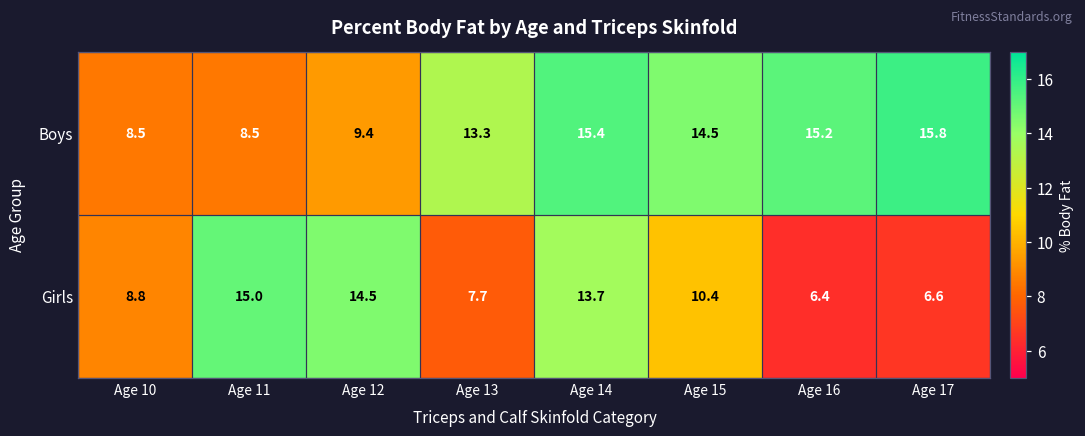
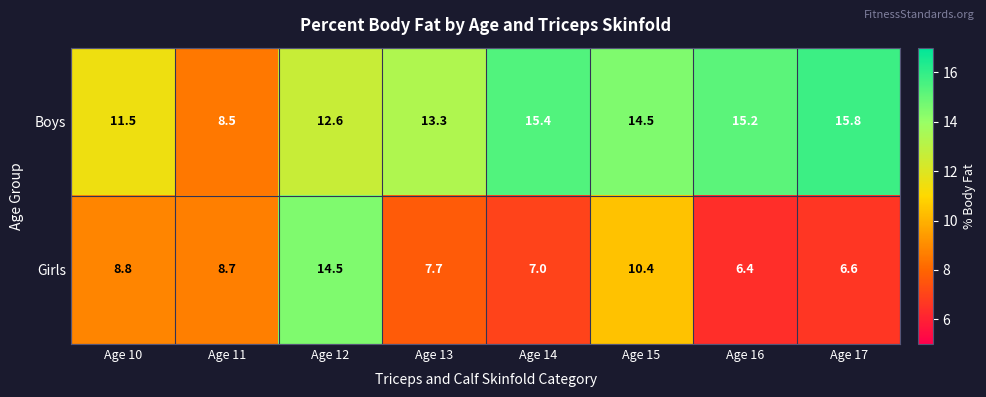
  {
    "Boys": {
-     "Age 10": 8.5,
+     "Age 10": 11.5,
      "Age 11": 8.5,
-     "Age 12": 9.4,
+     "Age 12": 12.6,
      "Age 13": 13.3,
      "Age 14": 15.4,
      "Age 15": 14.5,
      "Age 16": 15.2,
      "Age 17": 15.8
    },
    "Girls": {
      "Age 10": 8.8,
-     "Age 11": 15.0,
+     "Age 11": 8.7,
      "Age 12": 14.5,
      "Age 13": 7.7,
-     "Age 14": 13.7,
+     "Age 14": 7.0,
      "Age 15": 10.4,
      "Age 16": 6.4,
      "Age 17": 6.6
    }
  }
